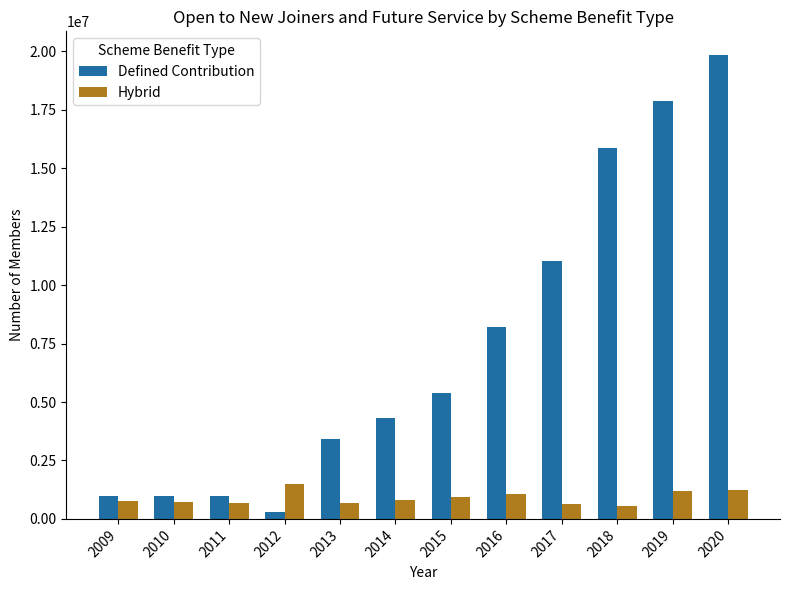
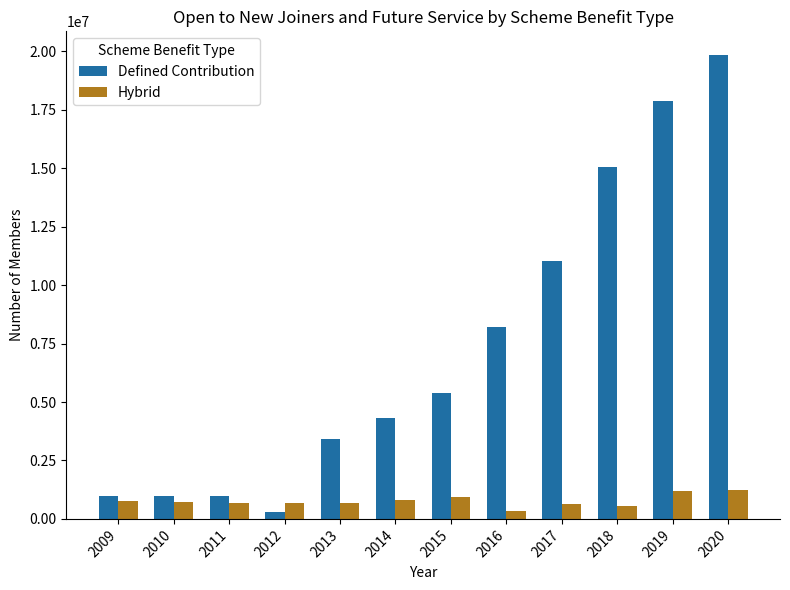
  {
    "Defined Contribution": {
      "2009": 1000000,
      "2010": 1000000,
      "2011": 1000000,
      "2012": 300000,
      "2013": 3400000,
      "2014": 4300000,
      "2015": 5400000,
      "2016": 8200000,
      "2017": 11000000,
-     "2018": 15900000,
+     "2018": 15100000,
      "2019": 17900000,
      "2020": 19900000
    },
    "Hybrid": {
      "2009": 800000,
      "2010": 700000,
      "2011": 700000,
-     "2012": 1500000,
+     "2012": 700000,
      "2013": 700000,
      "2014": 800000,
      "2015": 1000000,
-     "2016": 1000000,
+     "2016": 300000,
      "2017": 600000,
      "2018": 600000,
      "2019": 1200000,
      "2020": 1200000
    }
  }
